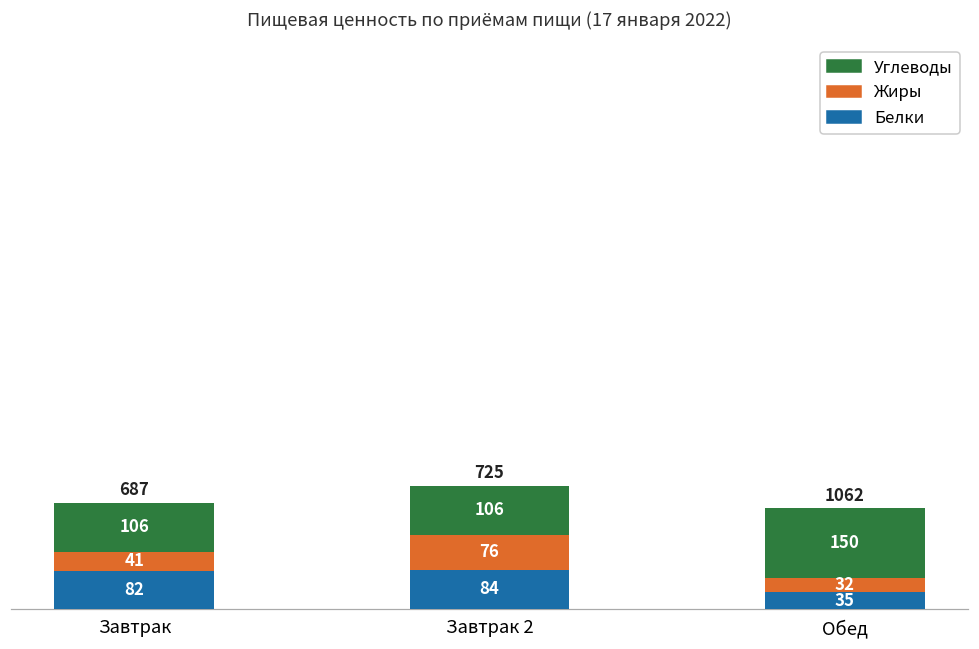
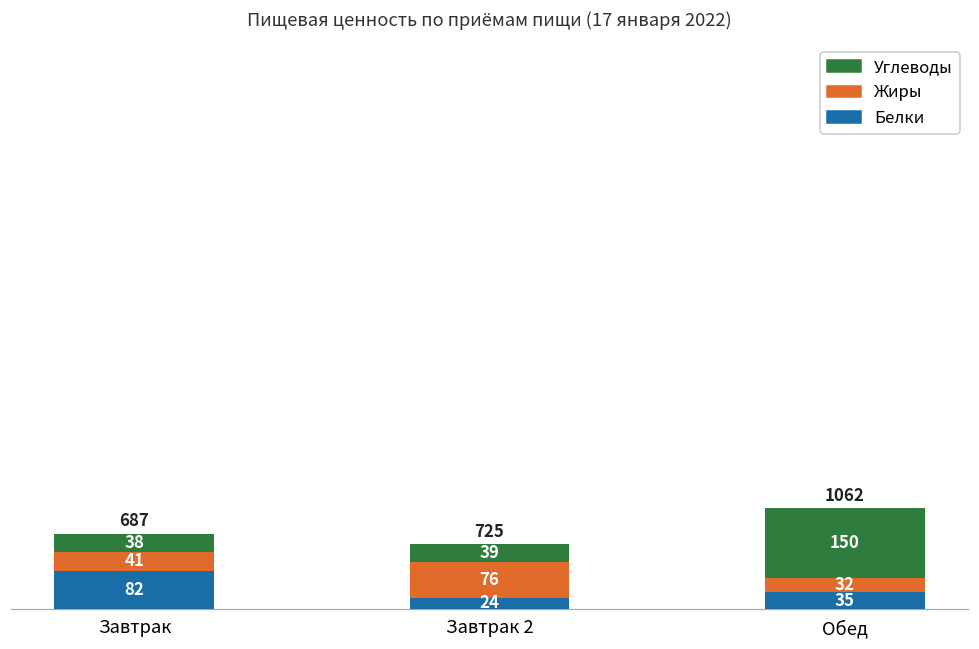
  {
    "Белки": {
      "Завтрак": 82,
-     "Завтрак 2": 84,
+     "Завтрак 2": 24,
      "Обед": 35
    },
    "Жиры": {
      "Завтрак": 41,
      "Завтрак 2": 76,
      "Обед": 32
    },
    "Углеводы": {
-     "Завтрак": 106,
-     "Завтрак 2": 106,
+     "Завтрак": 38,
+     "Завтрак 2": 39,
      "Обед": 150
    }
  }
